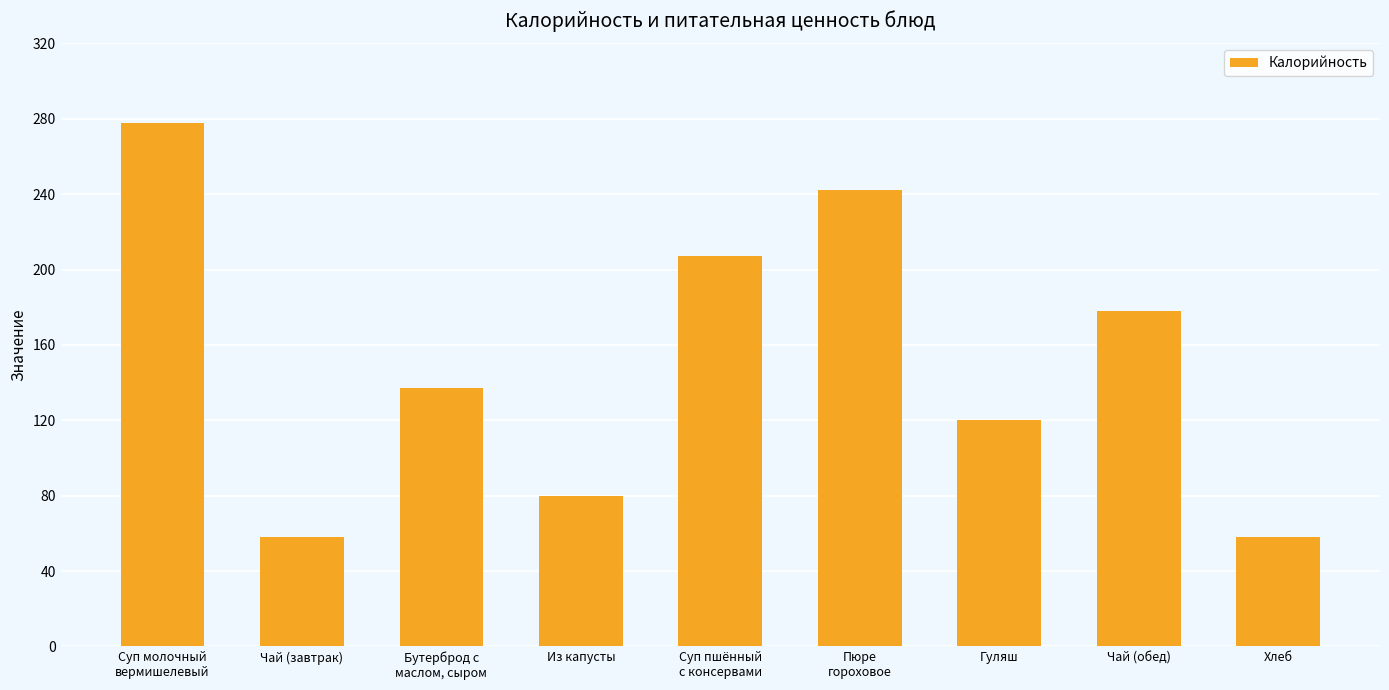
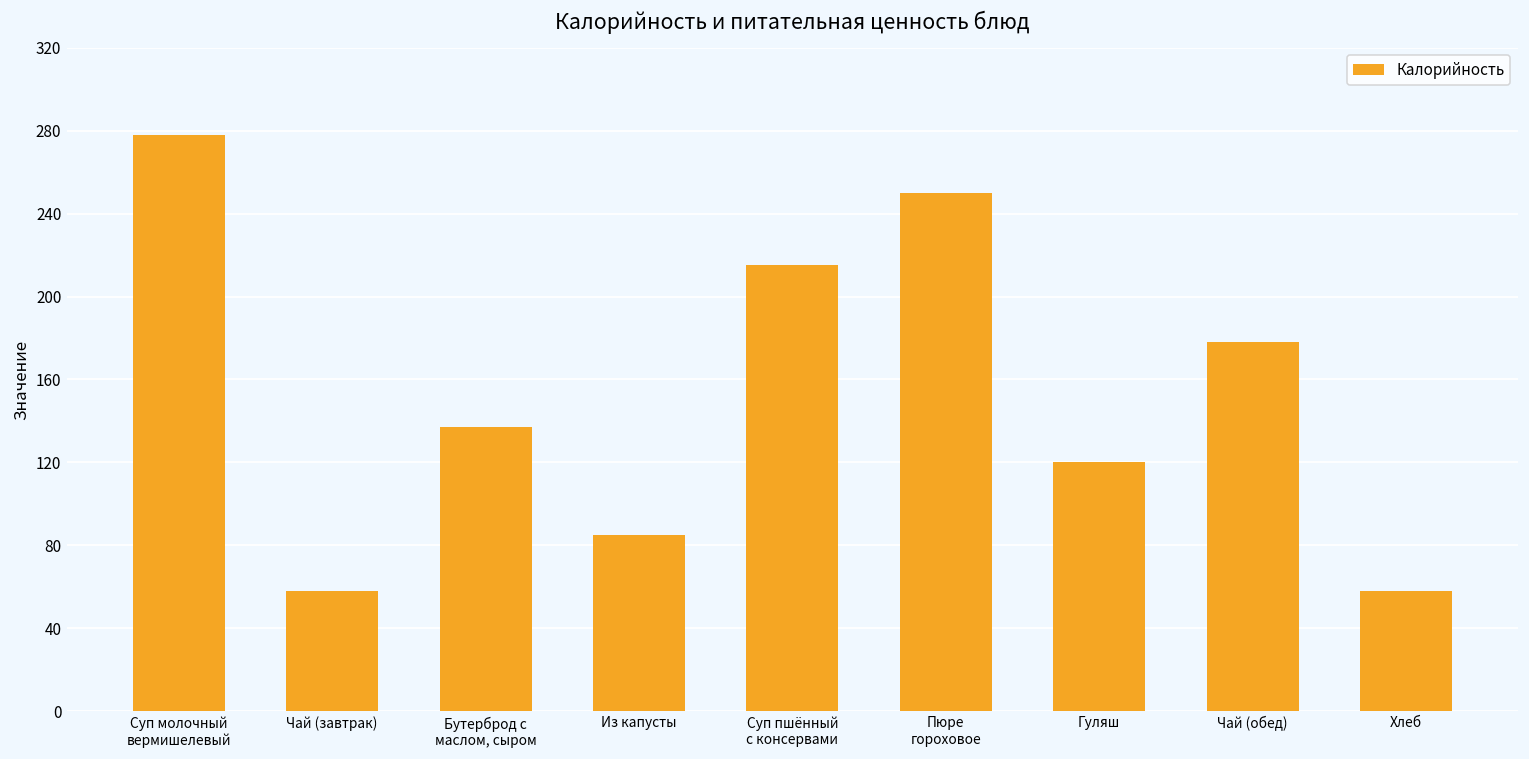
  {
    "Суп молочный вермишелевый": 278,
    "Чай (завтрак)": 58,
    "Бутерброд с маслом, сыром": 137,
-   "Из капусты": 80,
-   "Суп пшённый с консервами": 207,
-   "Пюре гороховое": 242,
+   "Из капусты": 85,
+   "Суп пшённый с консервами": 215,
+   "Пюре гороховое": 250,
    "Гуляш": 120,
    "Чай (обед)": 178,
    "Хлеб": 58
  }
